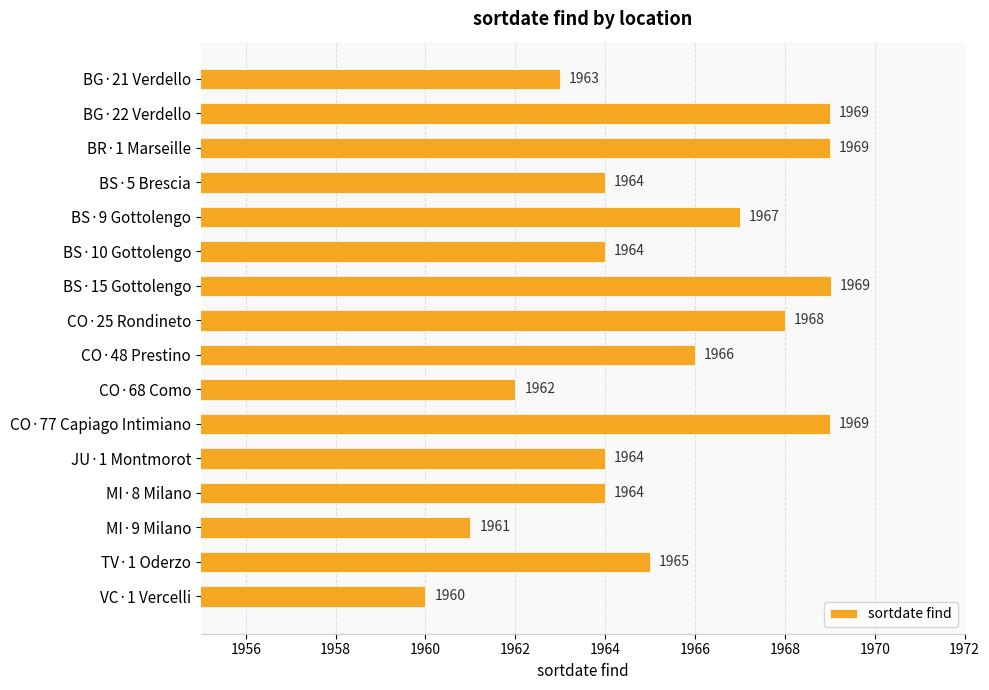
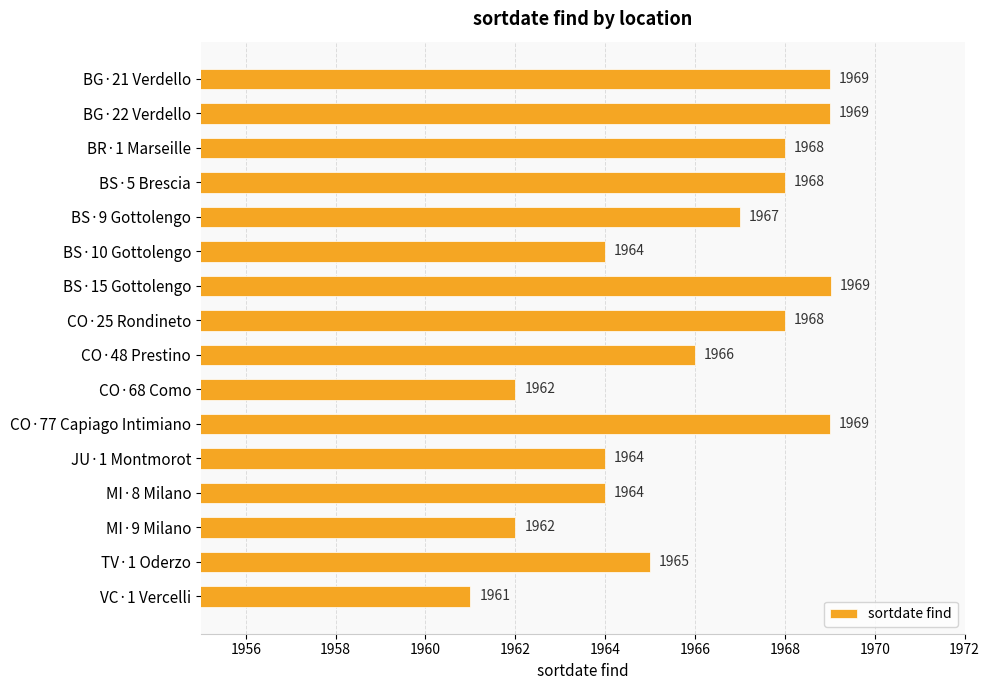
  {
-   "BG·21 Verdello": 1963,
+   "BG·21 Verdello": 1969,
    "BG·22 Verdello": 1969,
-   "BR·1 Marseille": 1969,
-   "BS·5 Brescia": 1964,
+   "BR·1 Marseille": 1968,
+   "BS·5 Brescia": 1968,
    "BS·9 Gottolengo": 1967,
    "BS·10 Gottolengo": 1964,
    "BS·15 Gottolengo": 1969,
    "CO·25 Rondineto": 1968,
    "CO·48 Prestino": 1966,
    "CO·68 Como": 1962,
    "CO·77 Capiago Intimiano": 1969,
    "JU·1 Montmorot": 1964,
    "MI·8 Milano": 1964,
-   "MI·9 Milano": 1961,
+   "MI·9 Milano": 1962,
    "TV·1 Oderzo": 1965,
-   "VC·1 Vercelli": 1960
+   "VC·1 Vercelli": 1961
  }
